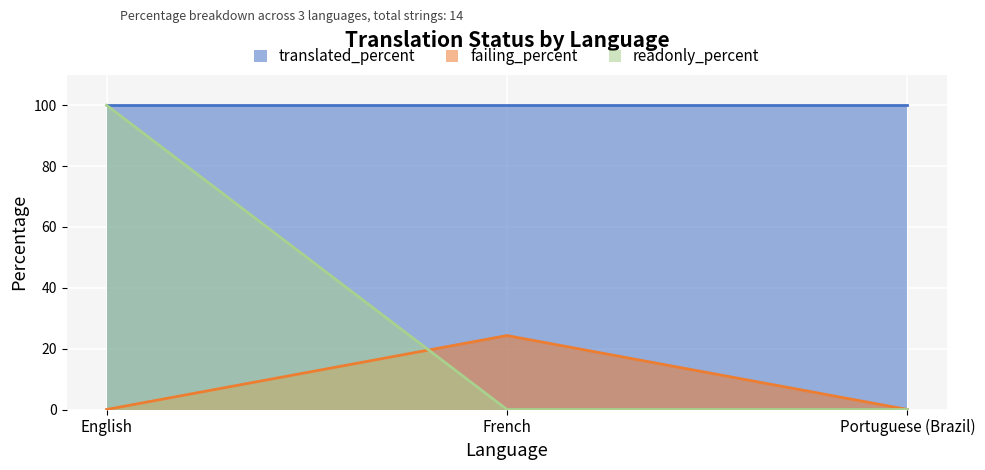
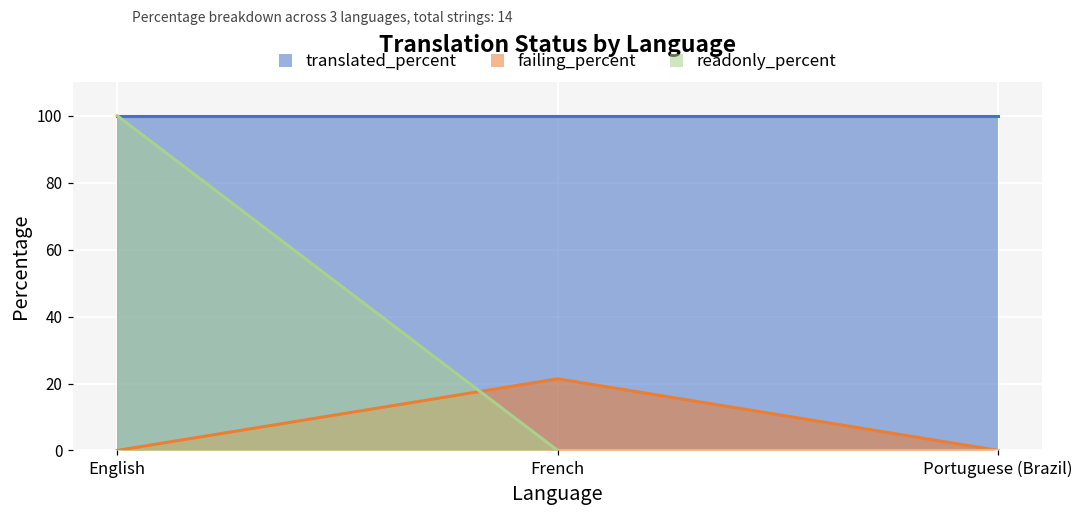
  {
    "translated_percent": {
      "French": 100,
      "Portuguese (Brazil)": 100
    },
    "failing_percent": {
      "English": 0,
-     "French": 24
+     "French": 21
    },
    "readonly_percent": {
      "French": 0
    }
  }
